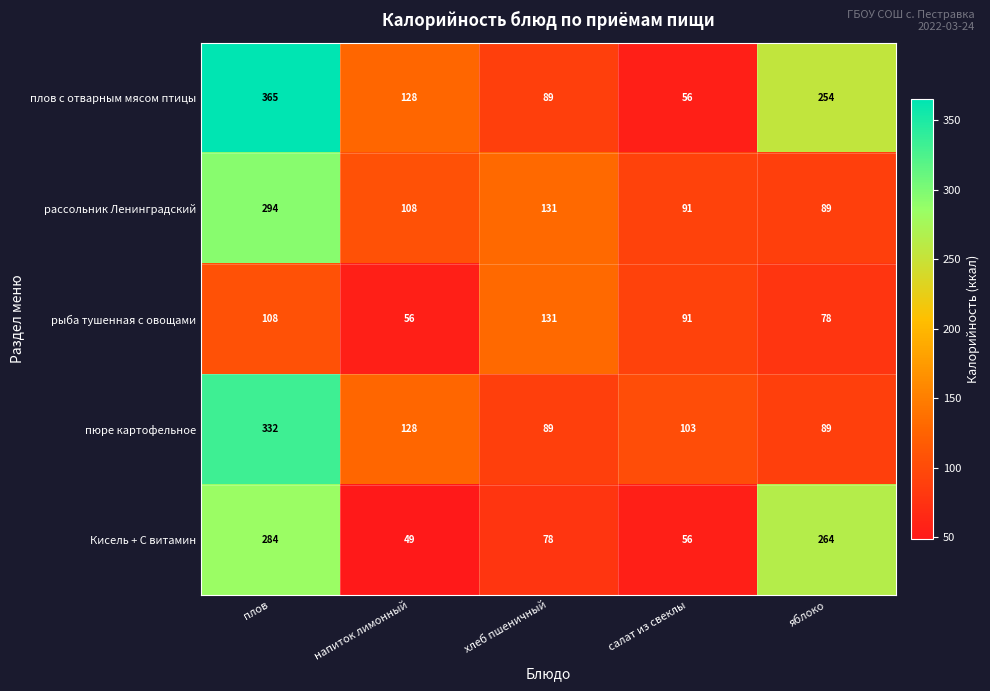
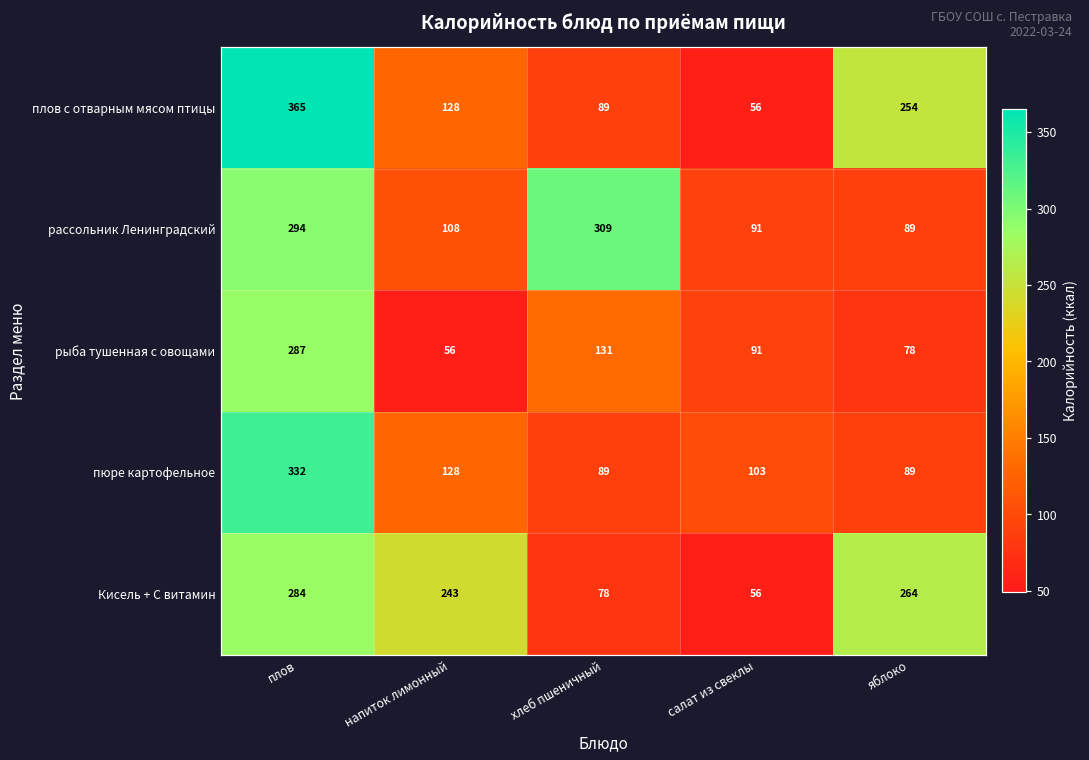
  {
    "плов с отварным мясом птицы": {
      "плов": 365,
      "напиток лимонный": 128,
      "хлеб пшеничный": 89,
      "салат из свеклы": 56,
      "яблоко": 254
    },
    "рассольник Ленинградский": {
      "плов": 294,
      "напиток лимонный": 108,
-     "хлеб пшеничный": 131,
+     "хлеб пшеничный": 309,
      "салат из свеклы": 91,
      "яблоко": 89
    },
    "рыба тушенная с овощами": {
-     "плов": 108,
+     "плов": 287,
      "напиток лимонный": 56,
      "хлеб пшеничный": 131,
      "салат из свеклы": 91,
      "яблоко": 78
    },
    "пюре картофельное": {
      "плов": 332,
      "напиток лимонный": 128,
      "хлеб пшеничный": 89,
      "салат из свеклы": 103,
      "яблоко": 89
    },
    "Кисель + С витамин": {
      "плов": 284,
-     "напиток лимонный": 49,
+     "напиток лимонный": 243,
      "хлеб пшеничный": 78,
      "салат из свеклы": 56,
      "яблоко": 264
    }
  }
